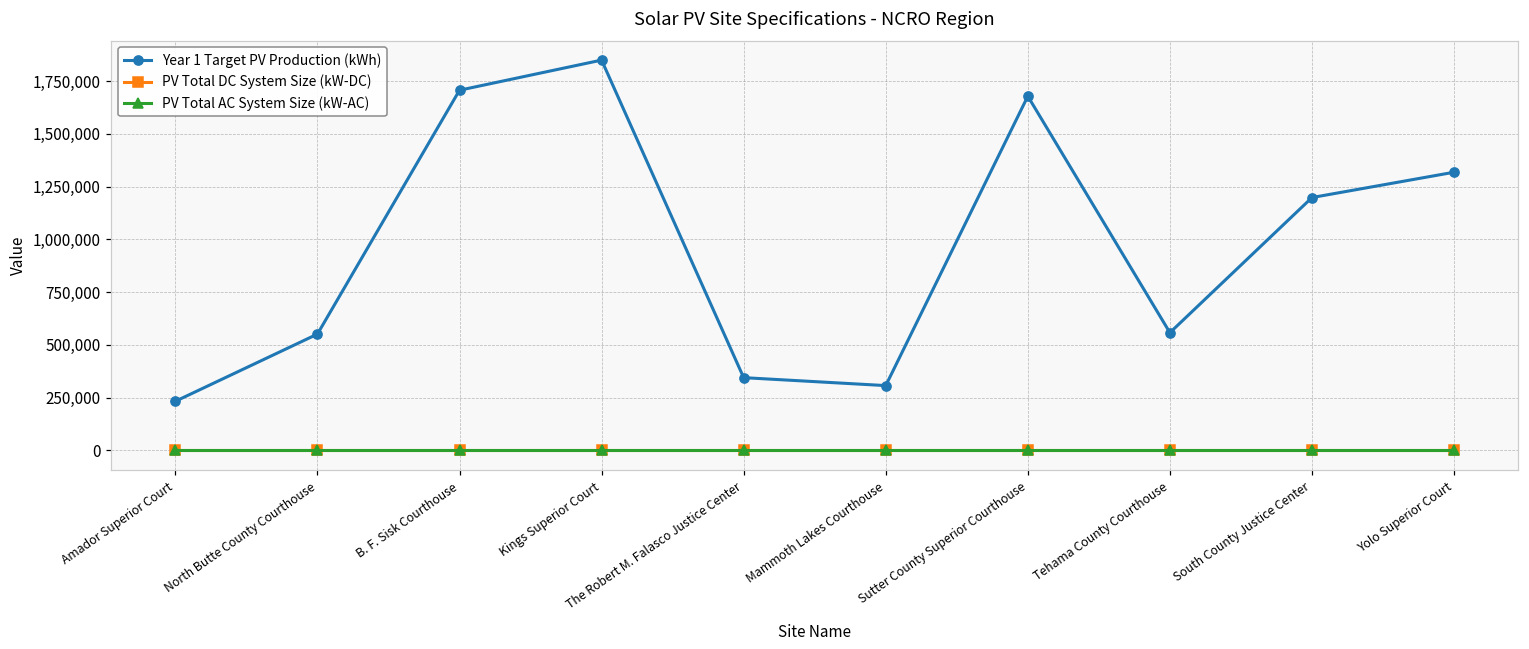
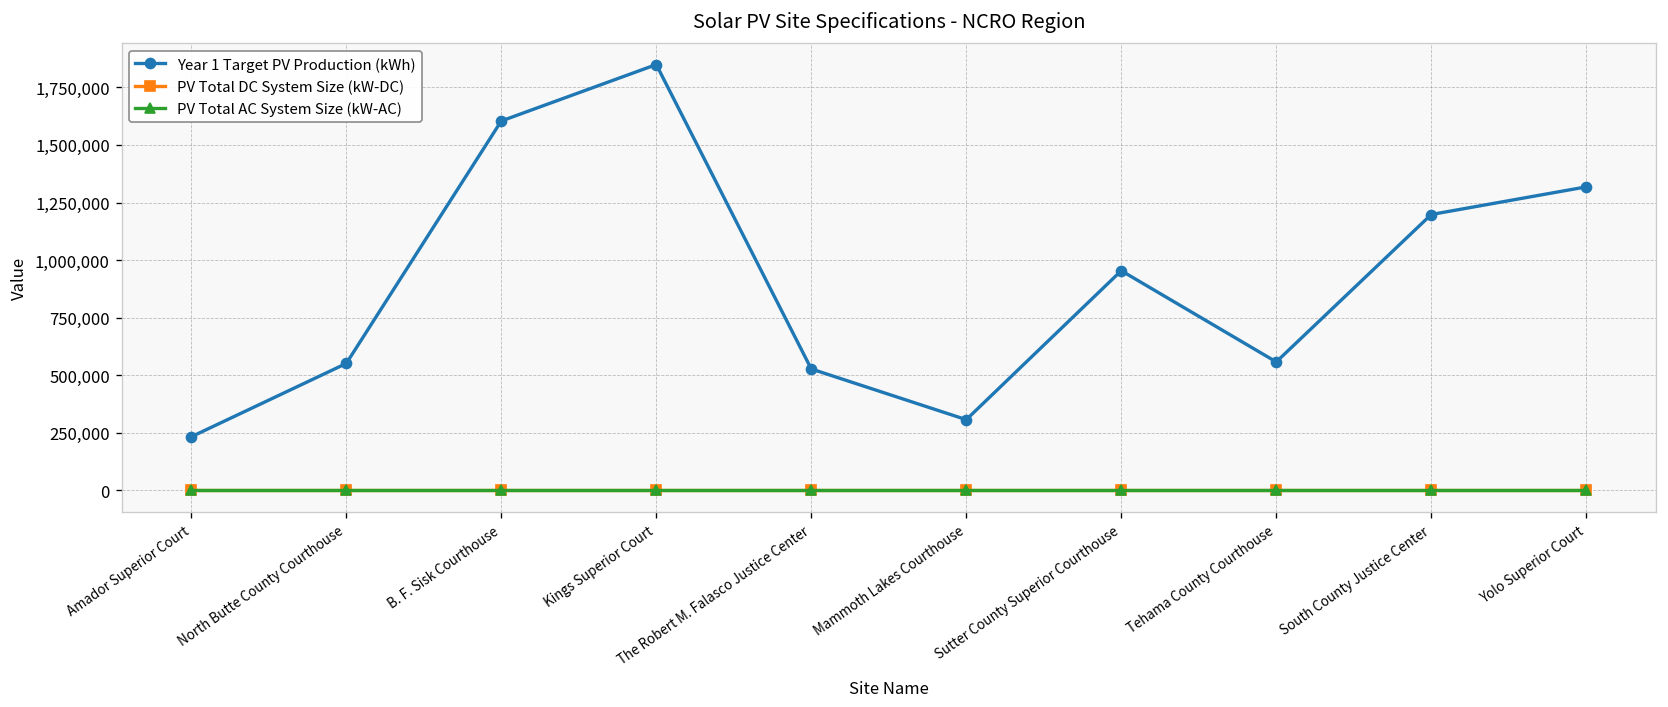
  {
    "Year 1 Target PV Production (kWh)": {
      "Amador Superior Court": "230,000",
      "North Butte County Courthouse": "550,000",
-     "B. F. Sisk Courthouse": "1,710,000",
+     "B. F. Sisk Courthouse": "1,600,000",
      "Kings Superior Court": "1,850,000",
-     "The Robert M. Falasco Justice Center": "350,000",
+     "The Robert M. Falasco Justice Center": "530,000",
      "Mammoth Lakes Courthouse": "310,000",
-     "Sutter County Superior Courthouse": "1,680,000",
+     "Sutter County Superior Courthouse": "950,000",
      "Tehama County Courthouse": "560,000",
      "South County Justice Center": "1,200,000",
      "Yolo Superior Court": "1,320,000"
    },
    "PV Total AC System Size (kW-AC)": {
      "Amador Superior Court": "0",
      "North Butte County Courthouse": "0",
      "B. F. Sisk Courthouse": "0",
      "Kings Superior Court": "0",
      "The Robert M. Falasco Justice Center": "0",
      "Mammoth Lakes Courthouse": "0",
      "Sutter County Superior Courthouse": "0",
      "Tehama County Courthouse": "0",
      "South County Justice Center": "0",
      "Yolo Superior Court": "0"
    }
  }
